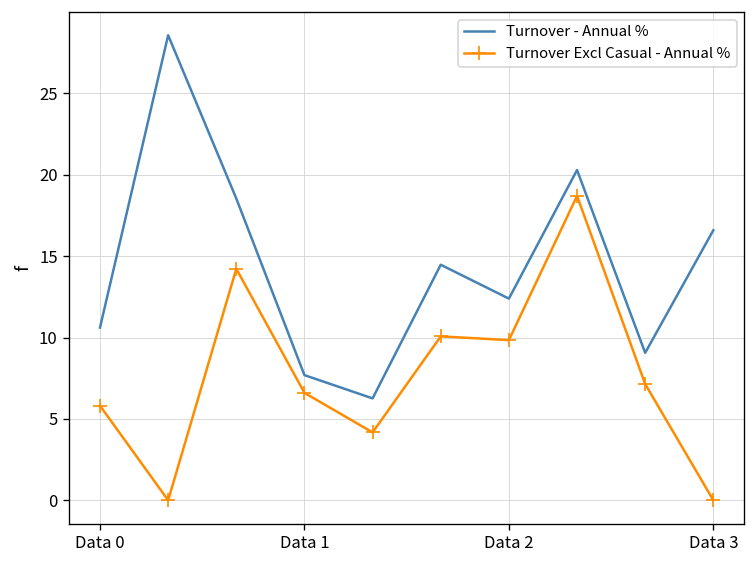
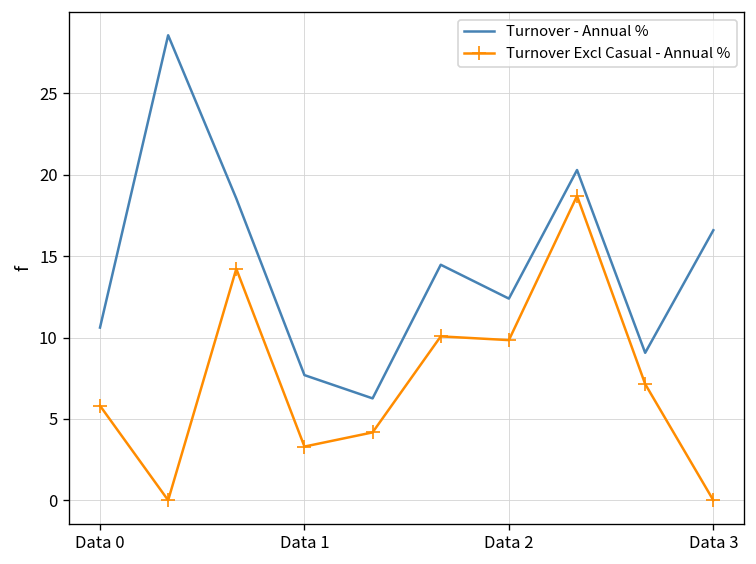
  {
    "Turnover - Annual %": {
      "Data 0": 10.6,
      "Data 1": 7.7,
      "Data 2": 12.4,
      "Data 3": 16.6
    },
    "Turnover Excl Casual - Annual %": {
      "Data 0": 5.8,
-     "Data 1": 6.6,
+     "Data 1": 3.3,
      "Data 2": 9.8,
      "Data 3": 0.0
    }
  }
